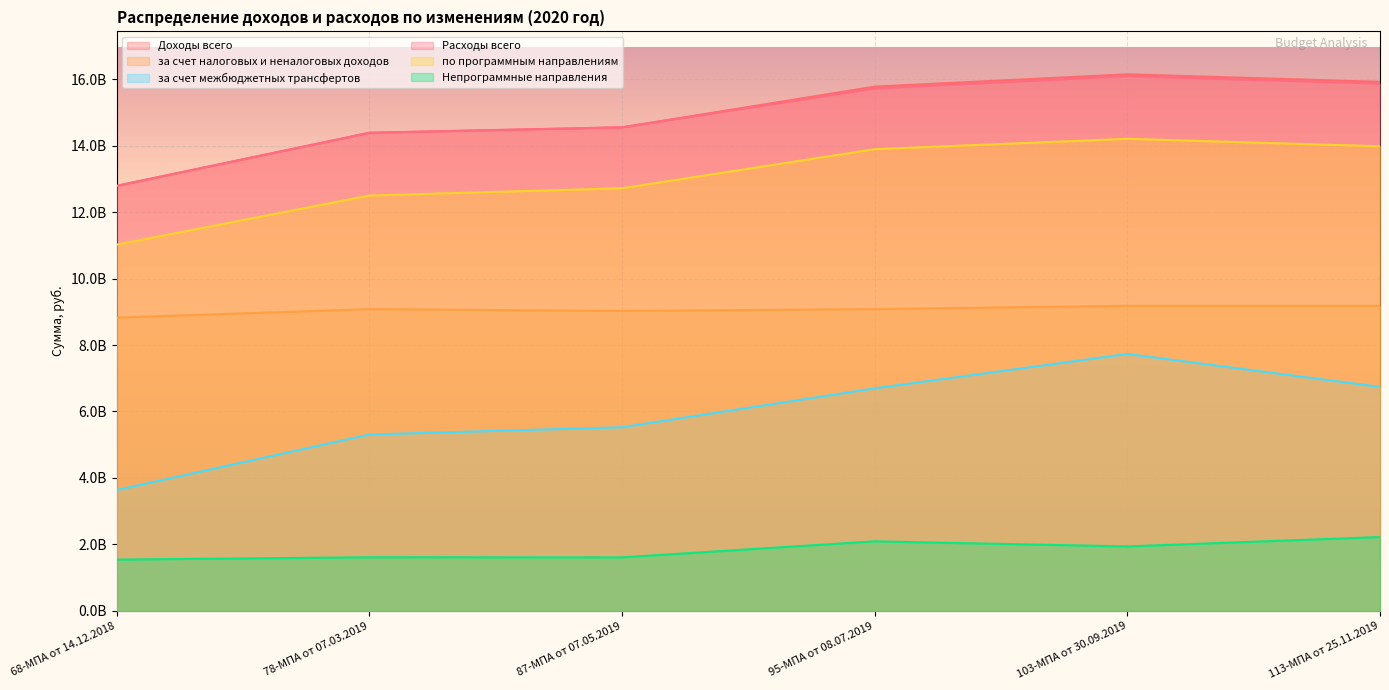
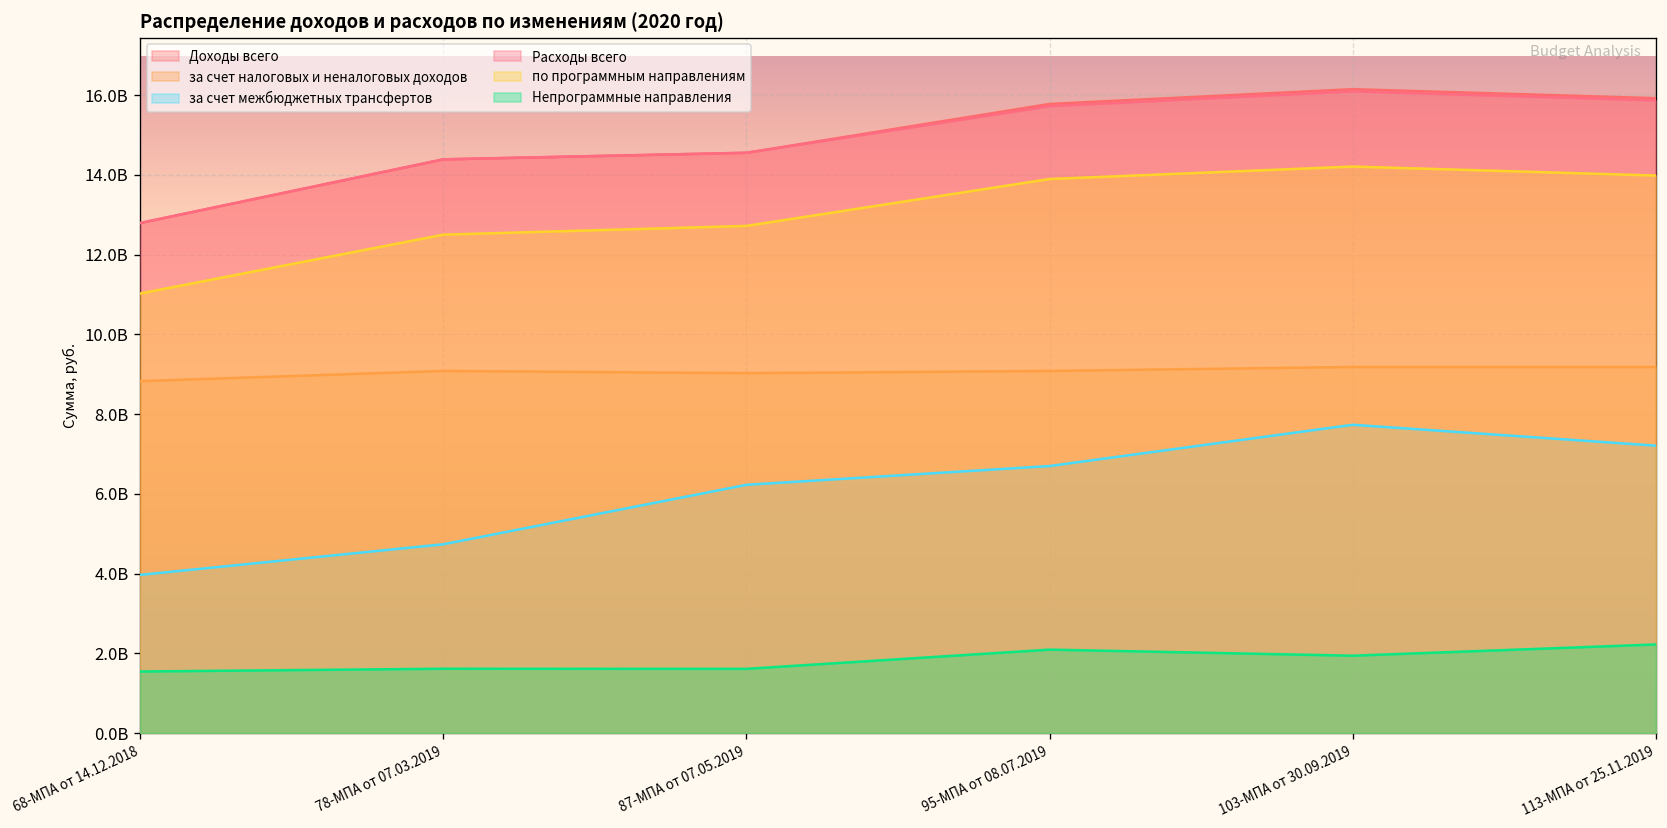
  {
    "за счет межбюджетных трансфертов": {
-     "68-МПА от 14.12.2018": 3600000000,
-     "78-МПА от 07.03.2019": 5300000000,
-     "87-МПА от 07.05.2019": 5500000000,
+     "68-МПА от 14.12.2018": 4000000000,
+     "78-МПА от 07.03.2019": 4700000000,
+     "87-МПА от 07.05.2019": 6200000000,
      "95-МПА от 08.07.2019": 6700000000,
      "103-МПА от 30.09.2019": 7700000000,
-     "113-МПА от 25.11.2019": 6700000000
+     "113-МПА от 25.11.2019": 7200000000
    },
    "Непрограммные направления": {
      "68-МПА от 14.12.2018": 1500000000,
      "78-МПА от 07.03.2019": 1600000000,
      "87-МПА от 07.05.2019": 1600000000,
      "95-МПА от 08.07.2019": 2100000000,
      "103-МПА от 30.09.2019": 1900000000,
      "113-МПА от 25.11.2019": 2200000000
    }
  }
